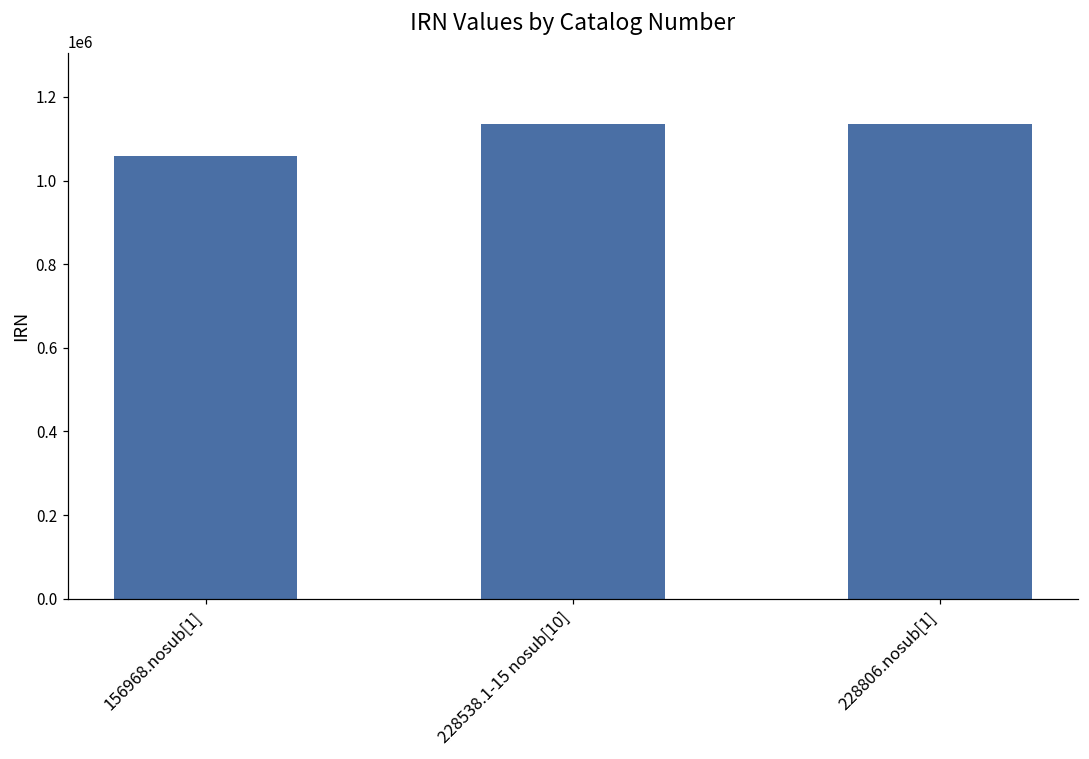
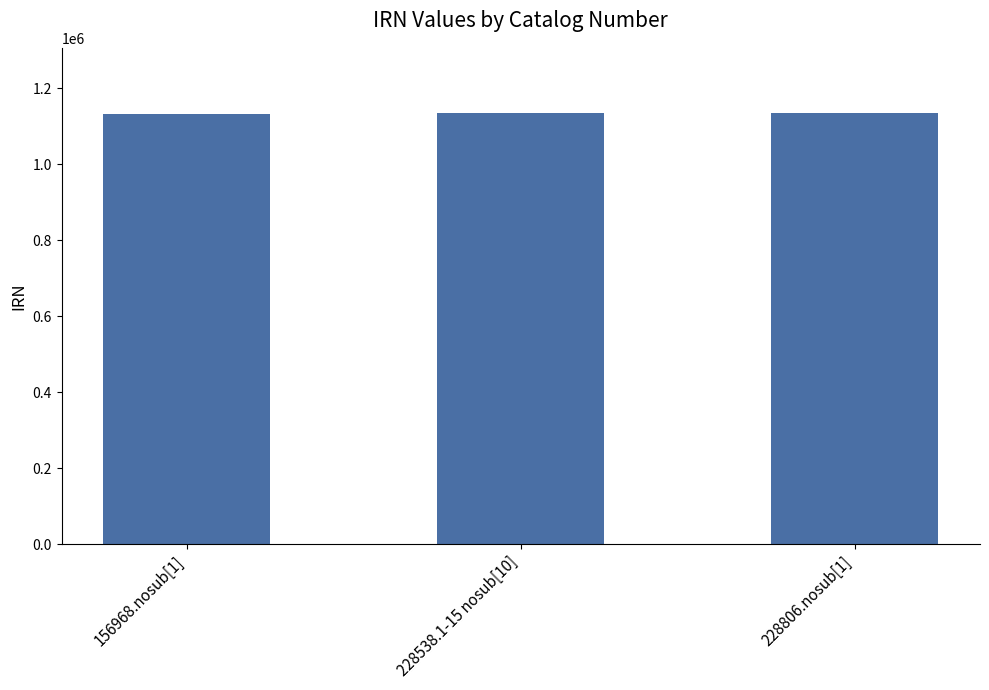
  {
-   "156968.nosub[1]": 1060000,
+   "156968.nosub[1]": 1130000,
    "228538.1-15 nosub[10]": 1140000,
    "228806.nosub[1]": 1140000
  }
